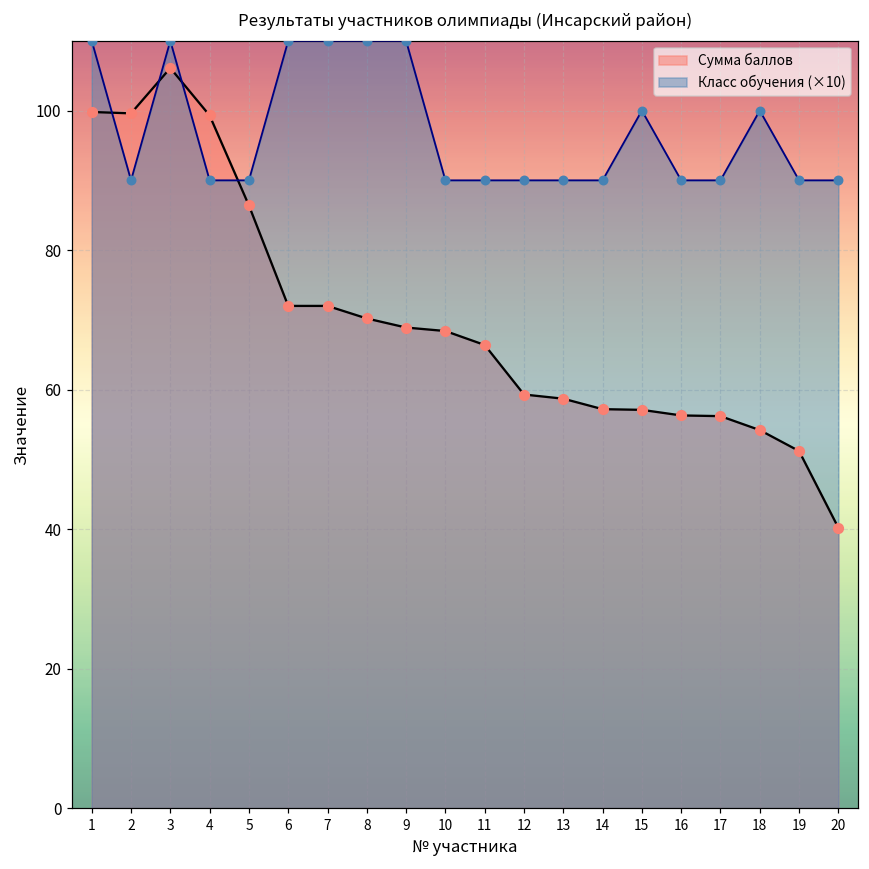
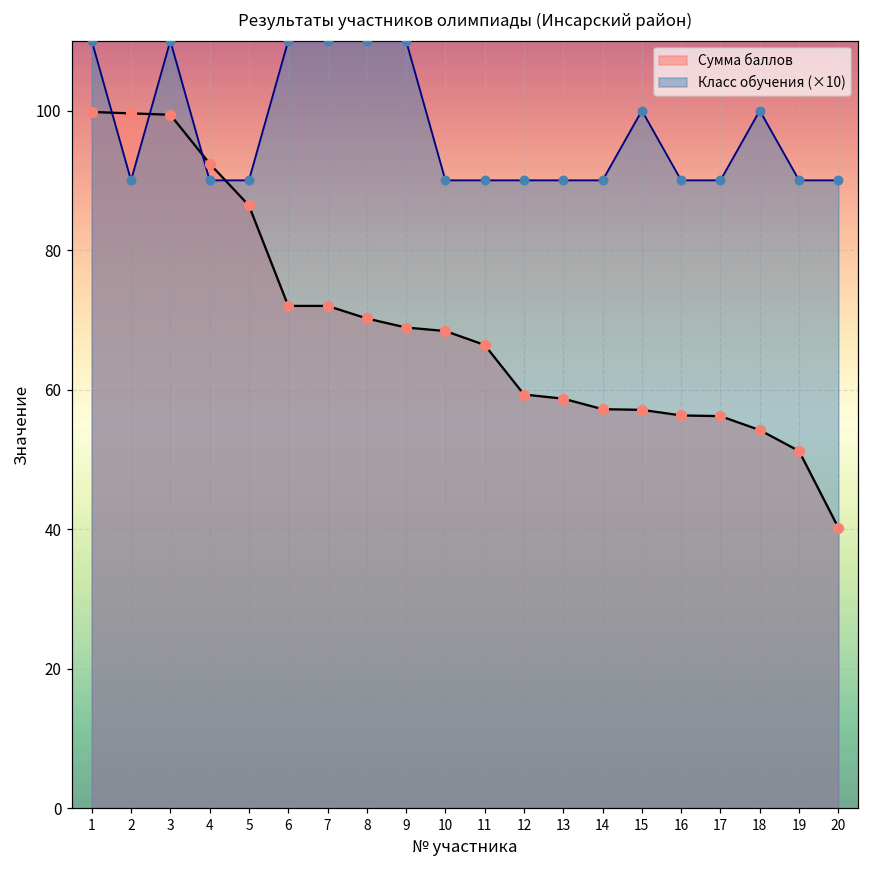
  {
    "Сумма баллов": {
      "1": 100,
      "2": 100,
-     "3": 106,
-     "4": 99,
+     "3": 99,
+     "4": 92,
      "5": 86,
      "6": 72,
      "7": 72,
      "8": 70,
      "9": 69,
      "10": 68,
      "11": 66,
      "12": 59,
      "13": 59,
      "14": 57,
      "15": 57,
      "16": 56,
      "17": 56,
      "18": 54,
      "19": 51,
      "20": 40
    },
    "Класс обучения (×10)": {
      "1": 110,
      "2": 90,
      "3": 110,
      "4": 90,
      "5": 90,
      "6": 110,
      "7": 110,
      "8": 110,
      "9": 110,
      "10": 90,
      "11": 90,
      "12": 90,
      "13": 90,
      "14": 90,
      "15": 100,
      "16": 90,
      "17": 90,
      "18": 100,
      "19": 90,
      "20": 90
    }
  }
